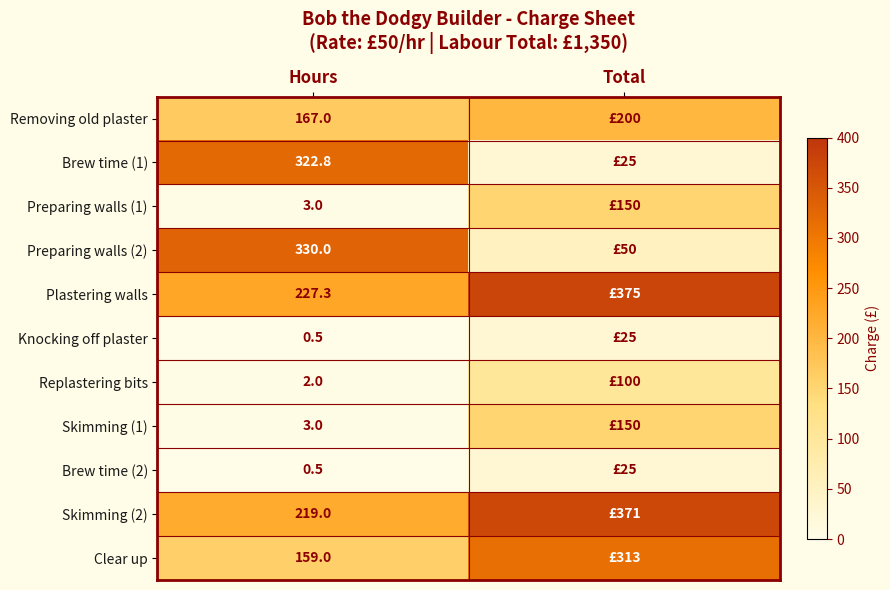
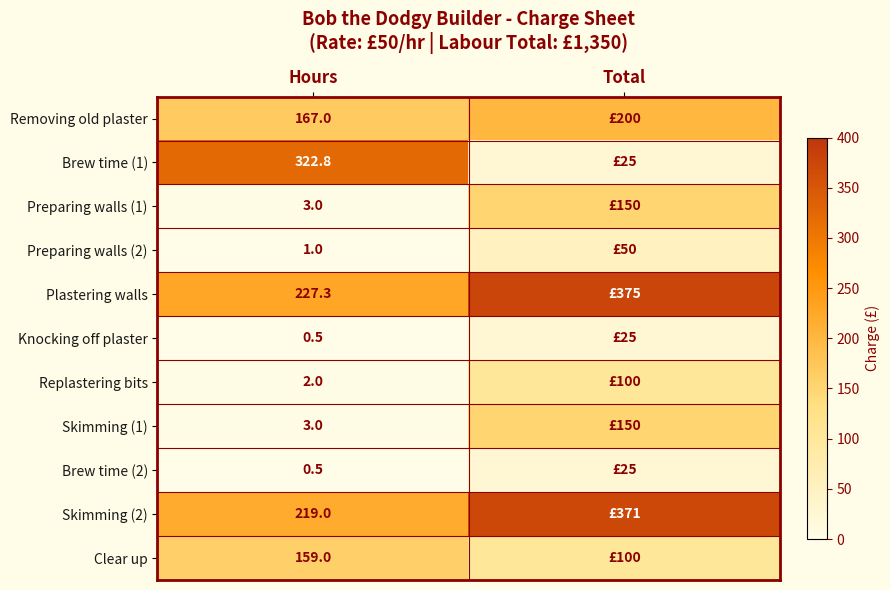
  {
    "Removing old plaster": {
      "Hours": "167.0",
      "Total": "£200"
    },
    "Brew time (1)": {
      "Hours": "322.8",
      "Total": "£25"
    },
    "Preparing walls (1)": {
      "Hours": "3.0",
      "Total": "£150"
    },
    "Preparing walls (2)": {
-     "Hours": "330.0",
+     "Hours": "1.0",
      "Total": "£50"
    },
    "Plastering walls": {
      "Hours": "227.3",
      "Total": "£375"
    },
    "Knocking off plaster": {
      "Hours": "0.5",
      "Total": "£25"
    },
    "Replastering bits": {
      "Hours": "2.0",
      "Total": "£100"
    },
    "Skimming (1)": {
      "Hours": "3.0",
      "Total": "£150"
    },
    "Brew time (2)": {
      "Hours": "0.5",
      "Total": "£25"
    },
    "Skimming (2)": {
      "Hours": "219.0",
      "Total": "£371"
    },
    "Clear up": {
      "Hours": "159.0",
-     "Total": "£313"
+     "Total": "£100"
    }
  }
